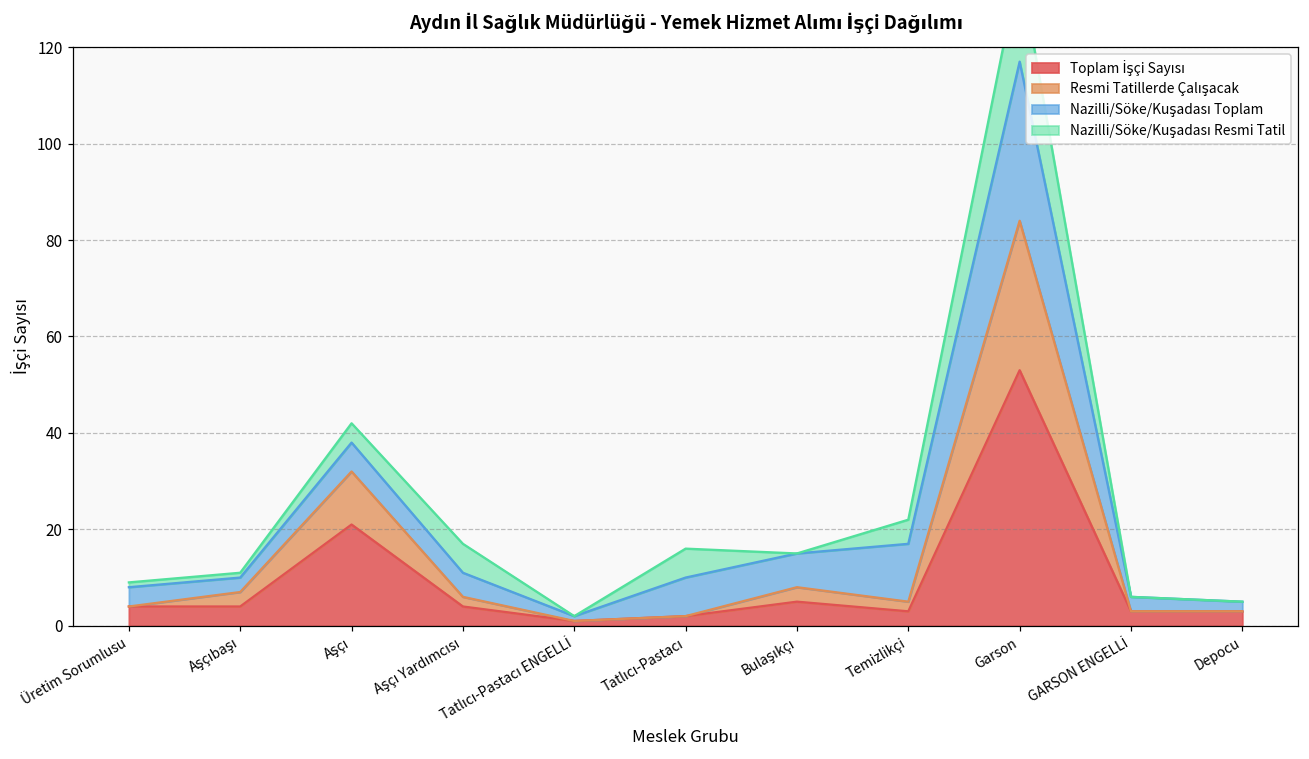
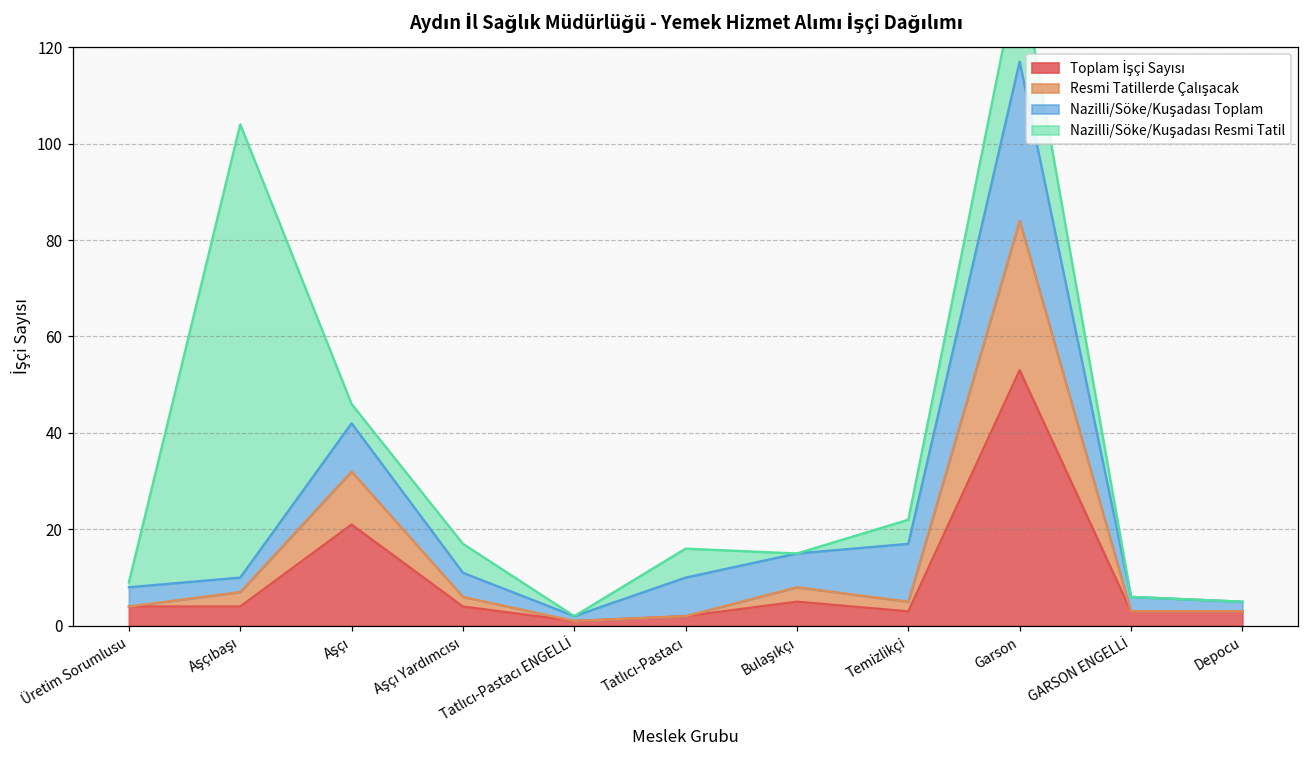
  {
    "Nazilli/Söke/Kuşadası Toplam": {
      "Üretim Sorumlusu": 4,
      "Aşçıbaşı": 3,
-     "Aşçı": 6,
+     "Aşçı": 10,
      "Aşçı Yardımcısı": 5,
      "Tatlıcı-Pastacı": 8,
      "Temizlikçi": 12,
      "Garson": 33
    },
    "Nazilli/Söke/Kuşadası Resmi Tatil": {
      "Üretim Sorumlusu": 1,
-     "Aşçıbaşı": 1,
+     "Aşçıbaşı": 94,
      "Aşçı": 4,
      "Aşçı Yardımcısı": 6,
      "Tatlıcı-Pastacı": 6,
      "Temizlikçi": 5
    }
  }
